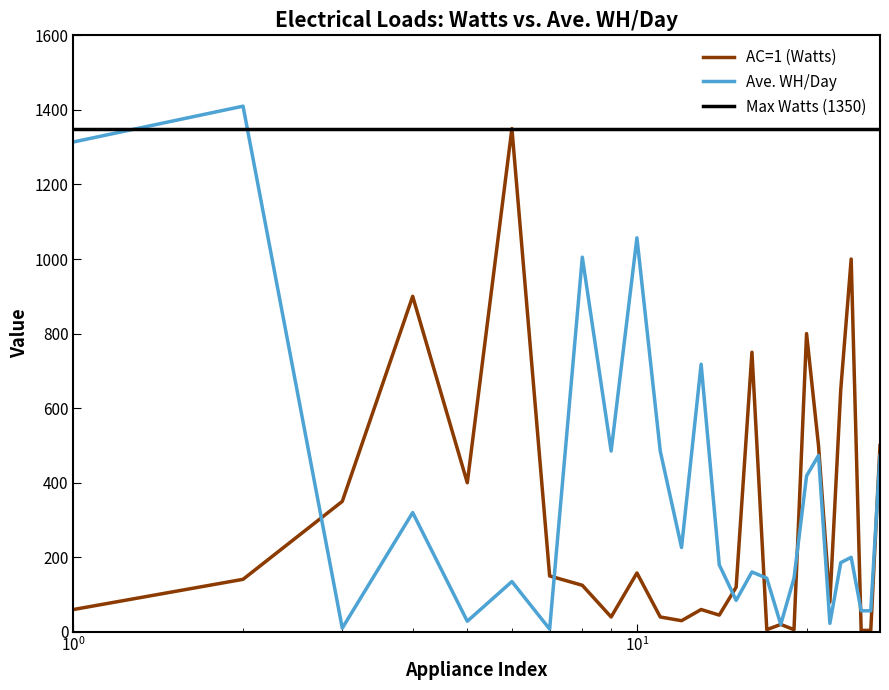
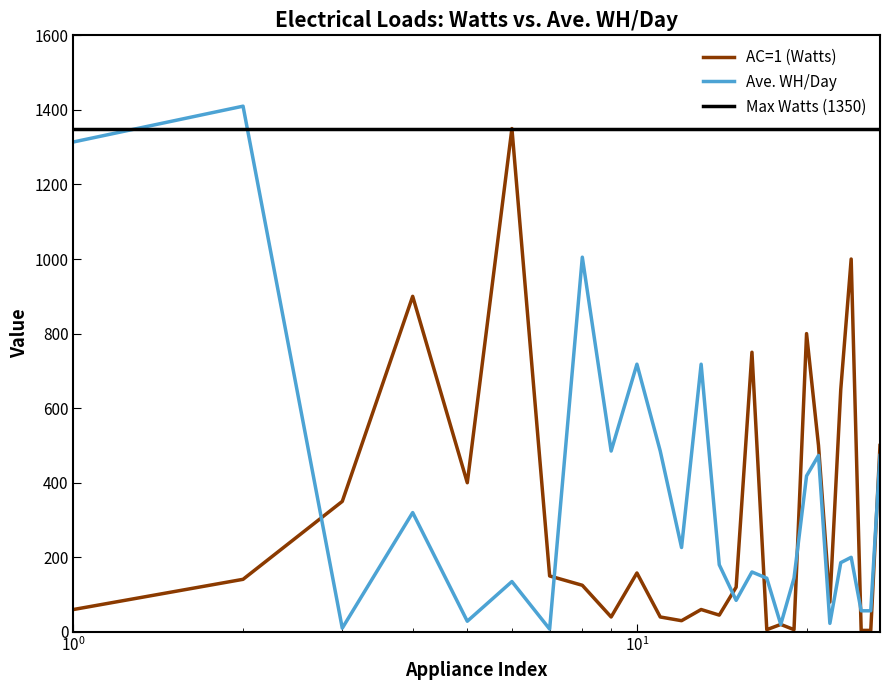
  {
    "AC=1 (Watts)": {
      "10^0": 60,
      "10^1": 160
    },
    "Ave. WH/Day": {
      "10^0": 1310,
-     "10^1": 1060
+     "10^1": 720
    }
  }
